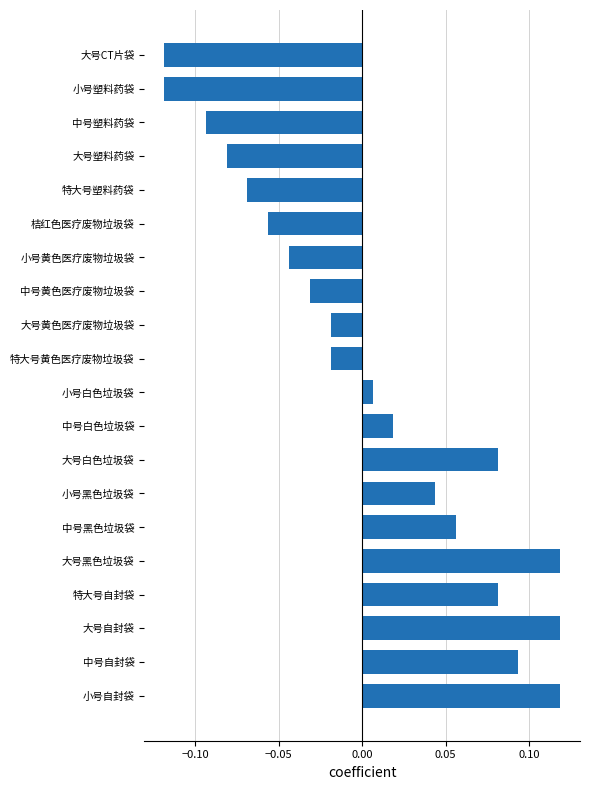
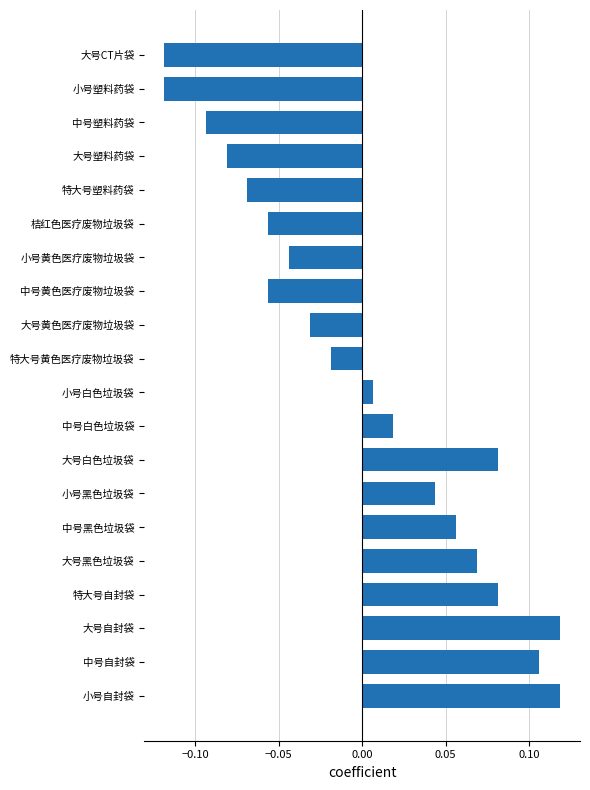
  {
    "大号CT片袋": -0.119,
    "小号塑料药袋": -0.119,
    "中号塑料药袋": -0.094,
    "大号塑料药袋": -0.081,
    "特大号塑料药袋": -0.069,
    "桔红色医疗废物垃圾袋": -0.056,
    "小号黄色医疗废物垃圾袋": -0.044,
-   "中号黄色医疗废物垃圾袋": -0.031,
-   "大号黄色医疗废物垃圾袋": -0.019,
+   "中号黄色医疗废物垃圾袋": -0.056,
+   "大号黄色医疗废物垃圾袋": -0.031,
    "特大号黄色医疗废物垃圾袋": -0.019,
    "小号白色垃圾袋": 0.006,
    "中号白色垃圾袋": 0.019,
    "大号白色垃圾袋": 0.081,
    "小号黑色垃圾袋": 0.044,
    "中号黑色垃圾袋": 0.056,
-   "大号黑色垃圾袋": 0.119,
+   "大号黑色垃圾袋": 0.069,
    "特大号自封袋": 0.081,
    "大号自封袋": 0.119,
-   "中号自封袋": 0.094,
+   "中号自封袋": 0.106,
    "小号自封袋": 0.119
  }
